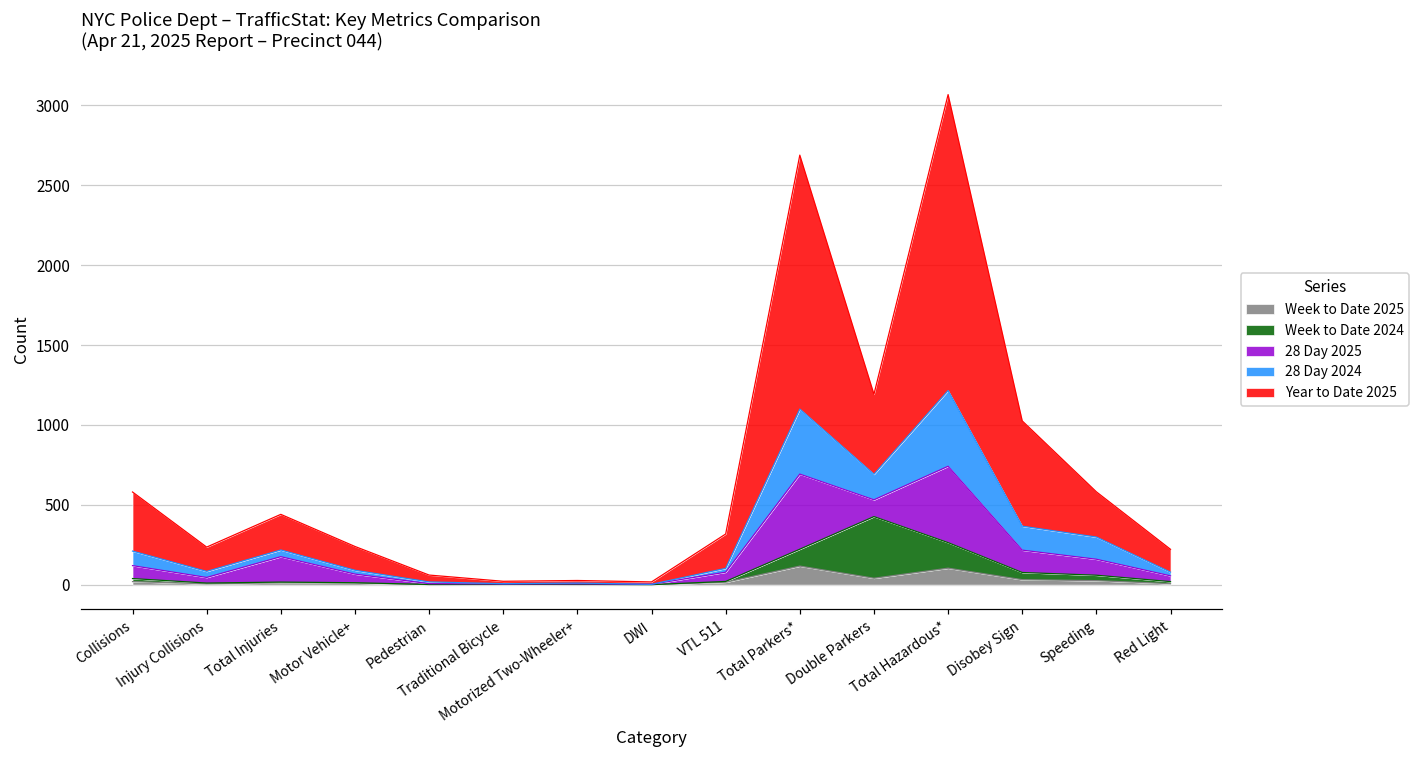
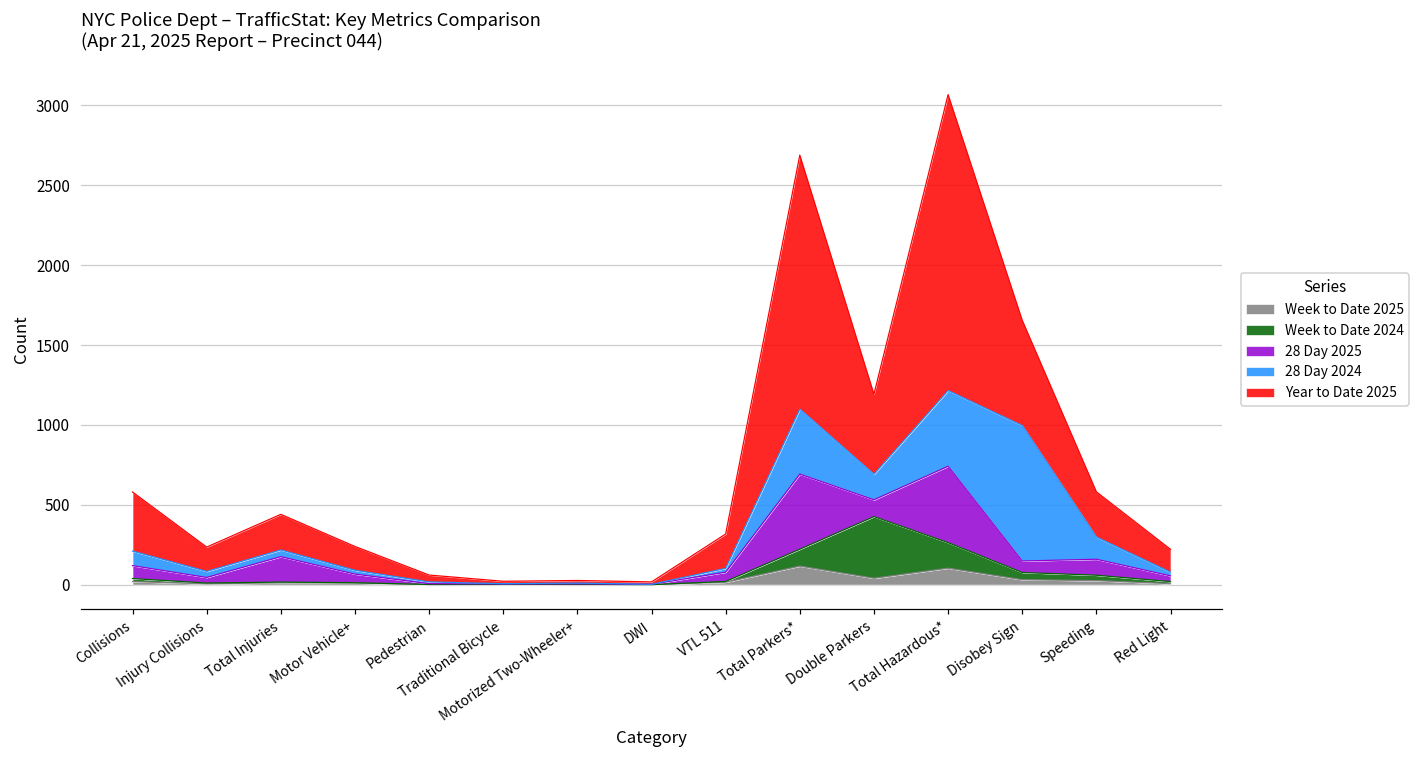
  {
    "Week to Date 2025": {
      "Collisions": 20,
      "Total Parkers*": 120,
      "Double Parkers": 40,
      "Total Hazardous*": 100,
      "Disobey Sign": 30,
      "Speeding": 30
    },
    "Week to Date 2024": {
      "Collisions": 20,
      "Total Parkers*": 110,
      "Double Parkers": 390,
      "Total Hazardous*": 160,
      "Disobey Sign": 50,
      "Speeding": 30
    },
    "28 Day 2025": {
      "Collisions": 80,
      "Injury Collisions": 40,
      "Total Injuries": 160,
      "Motor Vehicle+": 50,
      "VTL 511": 60,
      "Total Parkers*": 470,
      "Double Parkers": 110,
      "Total Hazardous*": 480,
-     "Disobey Sign": 140,
+     "Disobey Sign": 70,
      "Speeding": 100,
      "Red Light": 40
    },
    "28 Day 2024": {
      "Collisions": 90,
      "Injury Collisions": 40,
      "Total Injuries": 40,
      "Motor Vehicle+": 20,
      "VTL 511": 20,
      "Total Parkers*": 410,
      "Double Parkers": 160,
      "Total Hazardous*": 470,
-     "Disobey Sign": 150,
+     "Disobey Sign": 850,
      "Speeding": 140,
      "Red Light": 20
    },
    "Year to Date 2025": {
      "Collisions": 370,
      "Injury Collisions": 150,
      "Total Injuries": 220,
      "Motor Vehicle+": 150,
      "Pedestrian": 40,
      "VTL 511": 220,
      "Total Parkers*": 1590,
      "Double Parkers": 500,
      "Total Hazardous*": 1850,
      "Disobey Sign": 660,
      "Speeding": 280,
      "Red Light": 140
    }
  }
